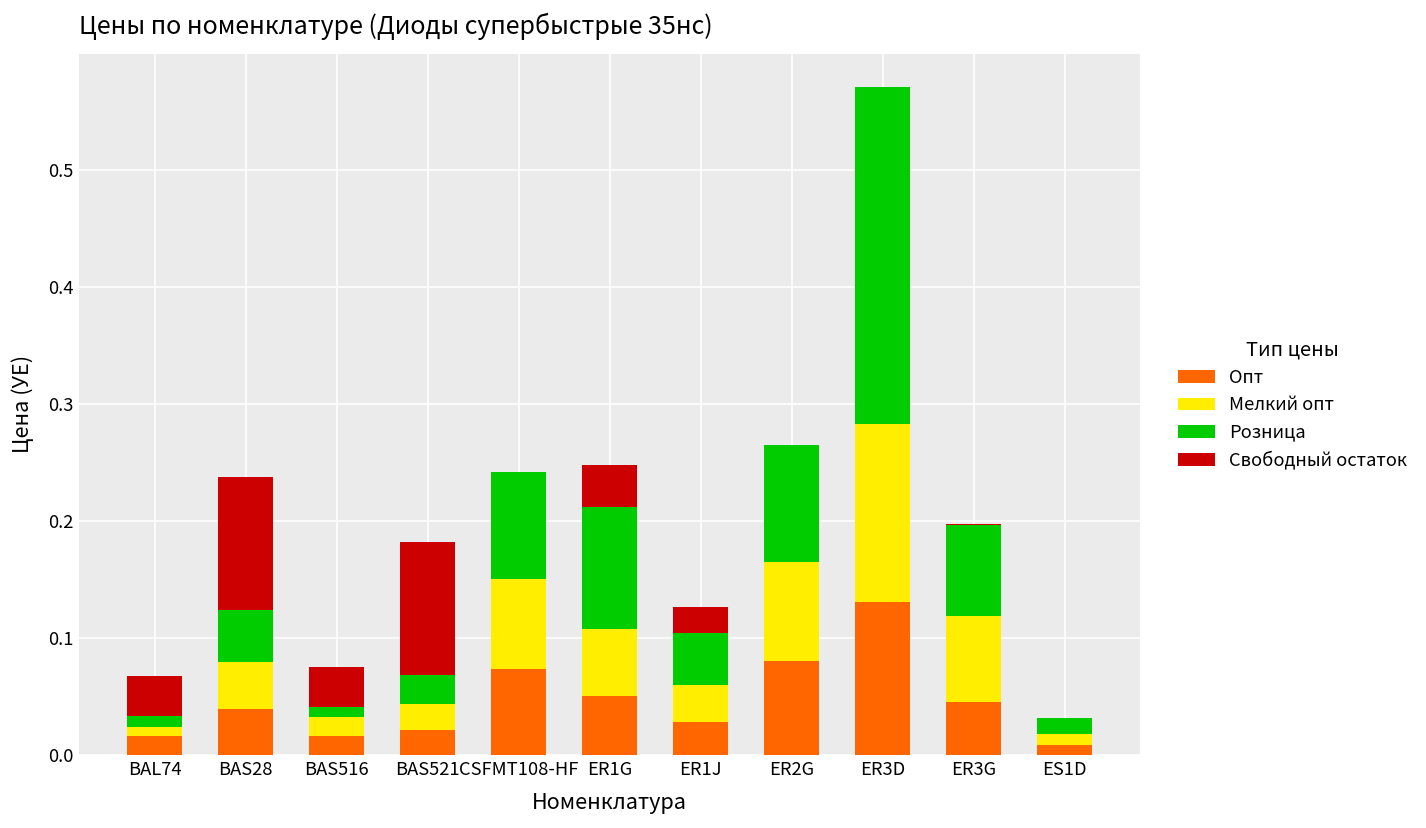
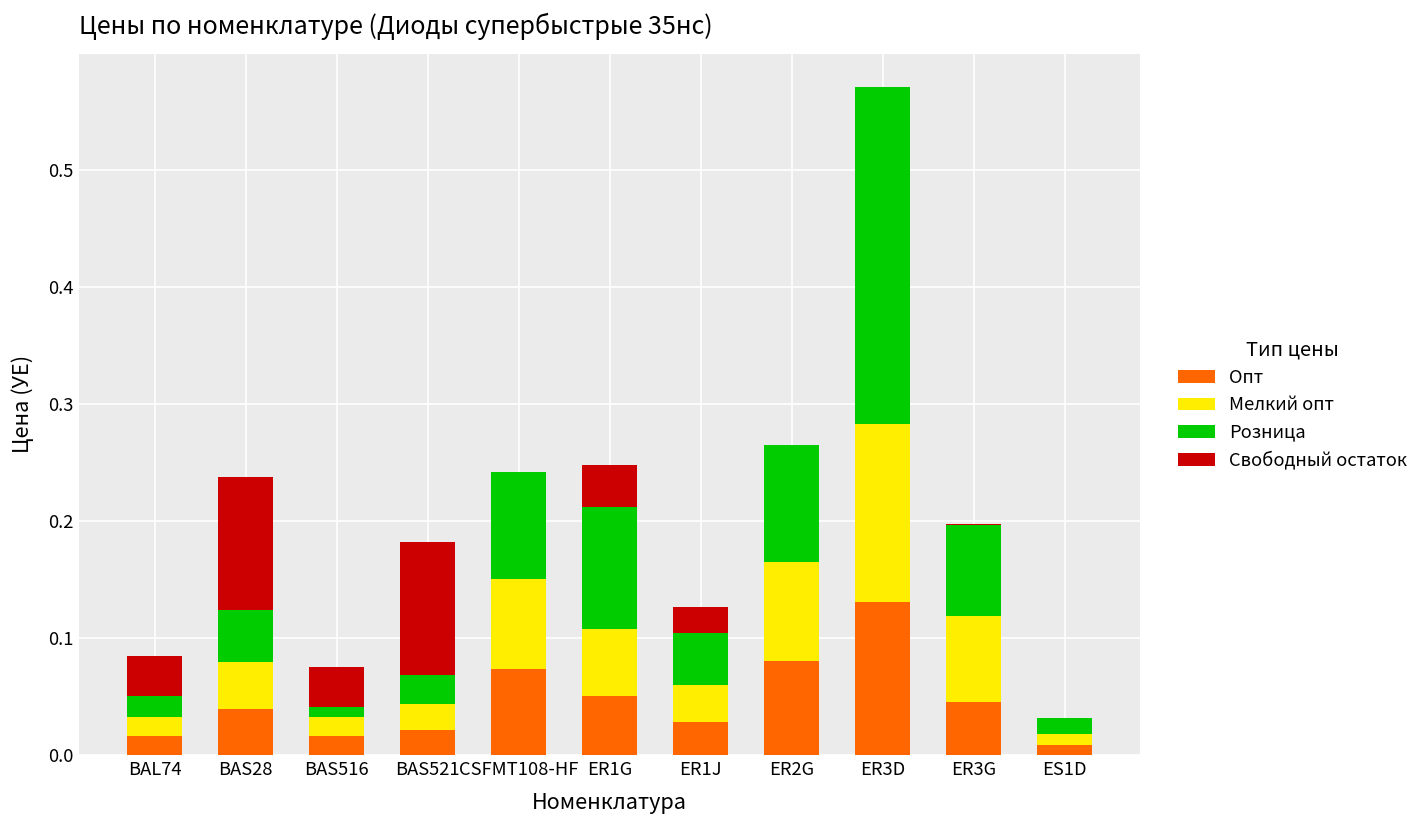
  {
    "Опт": {
      "BAL74": 0.02,
      "BAS28": 0.04,
      "BAS516": 0.02,
      "BAS521": 0.02,
      "CSFMT108-HF": 0.07,
      "ER1G": 0.05,
      "ER1J": 0.03,
      "ER2G": 0.08,
      "ER3D": 0.13,
      "ER3G": 0.04,
      "ES1D": 0.01
    },
    "Мелкий опт": {
-     "BAL74": 0.01,
+     "BAL74": 0.02,
      "BAS28": 0.04,
      "BAS516": 0.02,
      "BAS521": 0.02,
      "CSFMT108-HF": 0.08,
      "ER1G": 0.06,
      "ER1J": 0.03,
      "ER2G": 0.08,
      "ER3D": 0.15,
      "ER3G": 0.07,
      "ES1D": 0.01
    },
    "Розница": {
-     "BAL74": 0.01,
+     "BAL74": 0.02,
      "BAS28": 0.04,
      "BAS516": 0.01,
      "BAS521": 0.02,
      "CSFMT108-HF": 0.09,
      "ER1G": 0.10,
      "ER1J": 0.04,
      "ER2G": 0.10,
      "ER3D": 0.29,
      "ER3G": 0.08,
      "ES1D": 0.01
    },
    "Свободный остаток": {
      "BAL74": 0.03,
      "BAS28": 0.11,
      "BAS516": 0.03,
      "BAS521": 0.11,
      "CSFMT108-HF": 0.00,
      "ER1G": 0.04,
      "ER1J": 0.02,
      "ER2G": 0.00,
      "ES1D": 0.00
    }
  }
